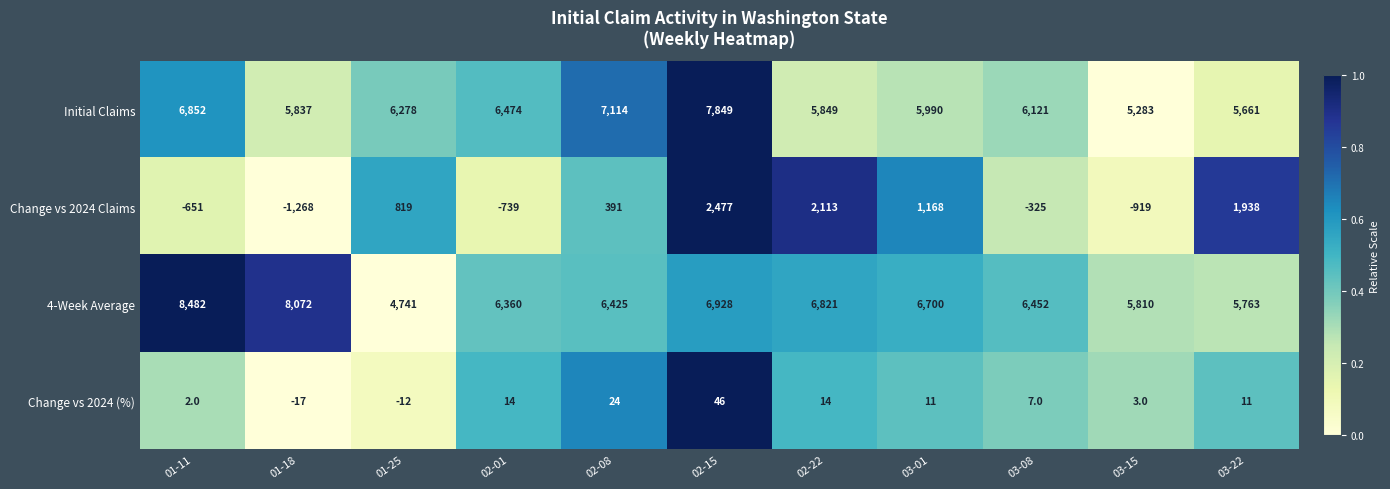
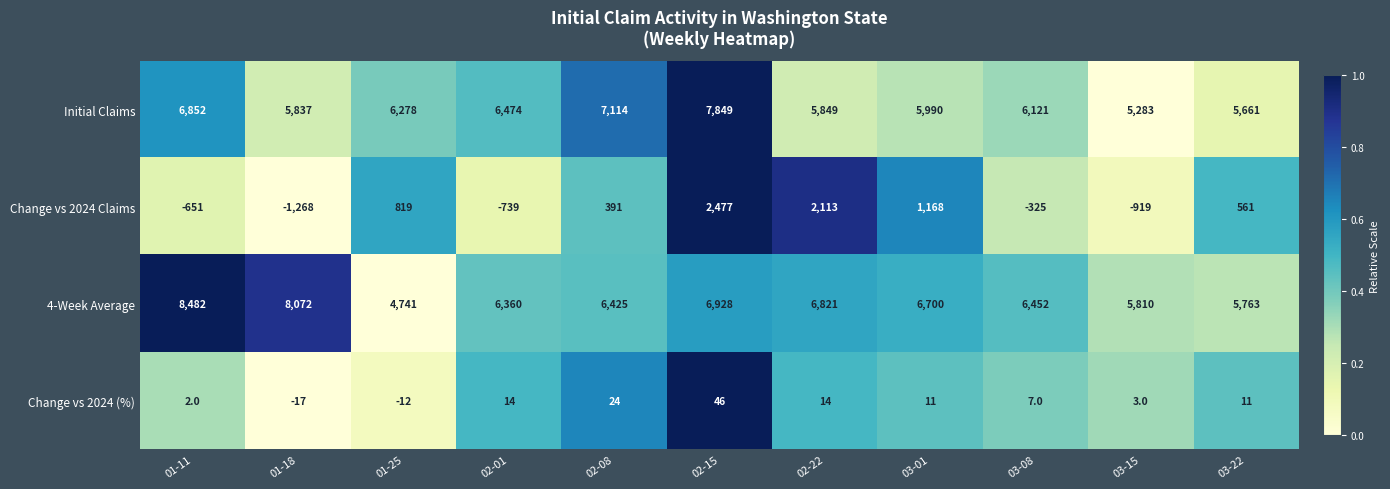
  {
    "Initial Claims": {
      "01-11": "6,852",
      "01-18": "5,837",
      "01-25": "6,278",
      "02-01": "6,474",
      "02-08": "7,114",
      "02-15": "7,849",
      "02-22": "5,849",
      "03-01": "5,990",
      "03-08": "6,121",
      "03-15": "5,283",
      "03-22": "5,661"
    },
    "Change vs 2024 Claims": {
      "01-11": "-651",
      "01-18": "-1,268",
      "01-25": "819",
      "02-01": "-739",
      "02-08": "391",
      "02-15": "2,477",
      "02-22": "2,113",
      "03-01": "1,168",
      "03-08": "-325",
      "03-15": "-919",
-     "03-22": "1,938"
+     "03-22": "561"
    },
    "4-Week Average": {
      "01-11": "8,482",
      "01-18": "8,072",
      "01-25": "4,741",
      "02-01": "6,360",
      "02-08": "6,425",
      "02-15": "6,928",
      "02-22": "6,821",
      "03-01": "6,700",
      "03-08": "6,452",
      "03-15": "5,810",
      "03-22": "5,763"
    },
    "Change vs 2024 (%)": {
      "01-11": "2.0",
      "01-18": "-17",
      "01-25": "-12",
      "02-01": "14",
      "02-08": "24",
      "02-15": "46",
      "02-22": "14",
      "03-01": "11",
      "03-08": "7.0",
      "03-15": "3.0",
      "03-22": "11"
    }
  }
